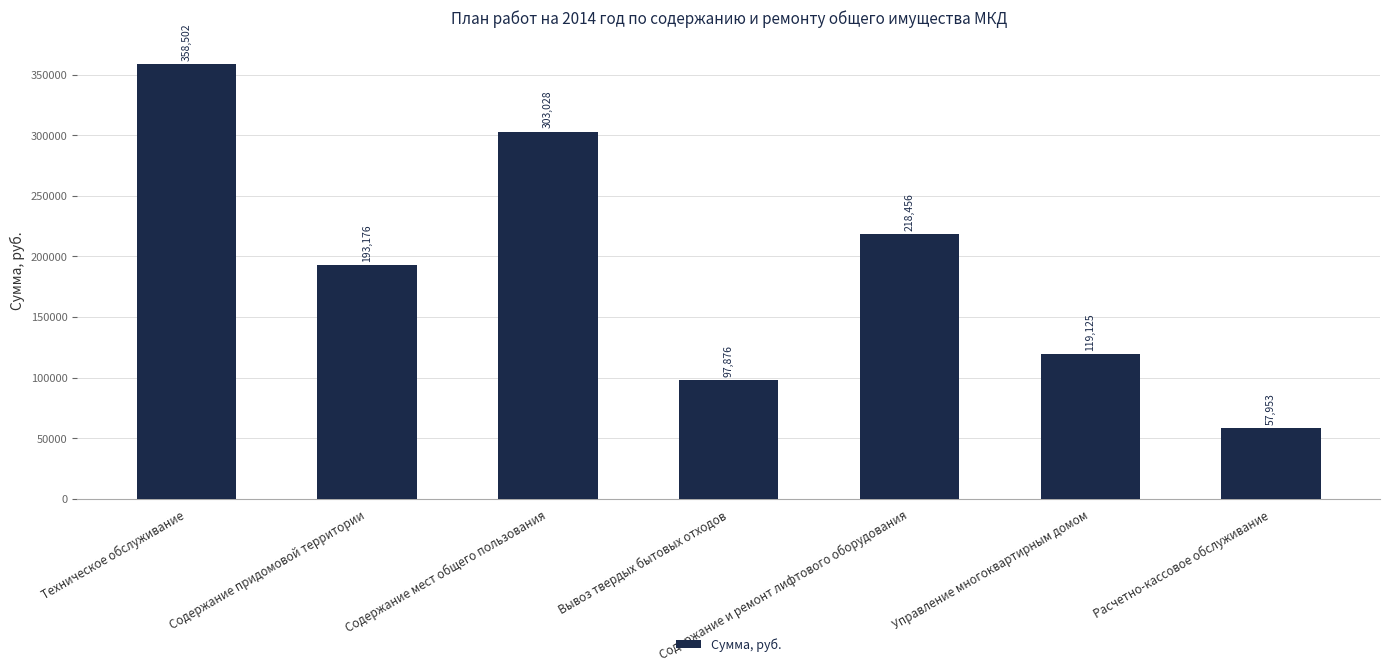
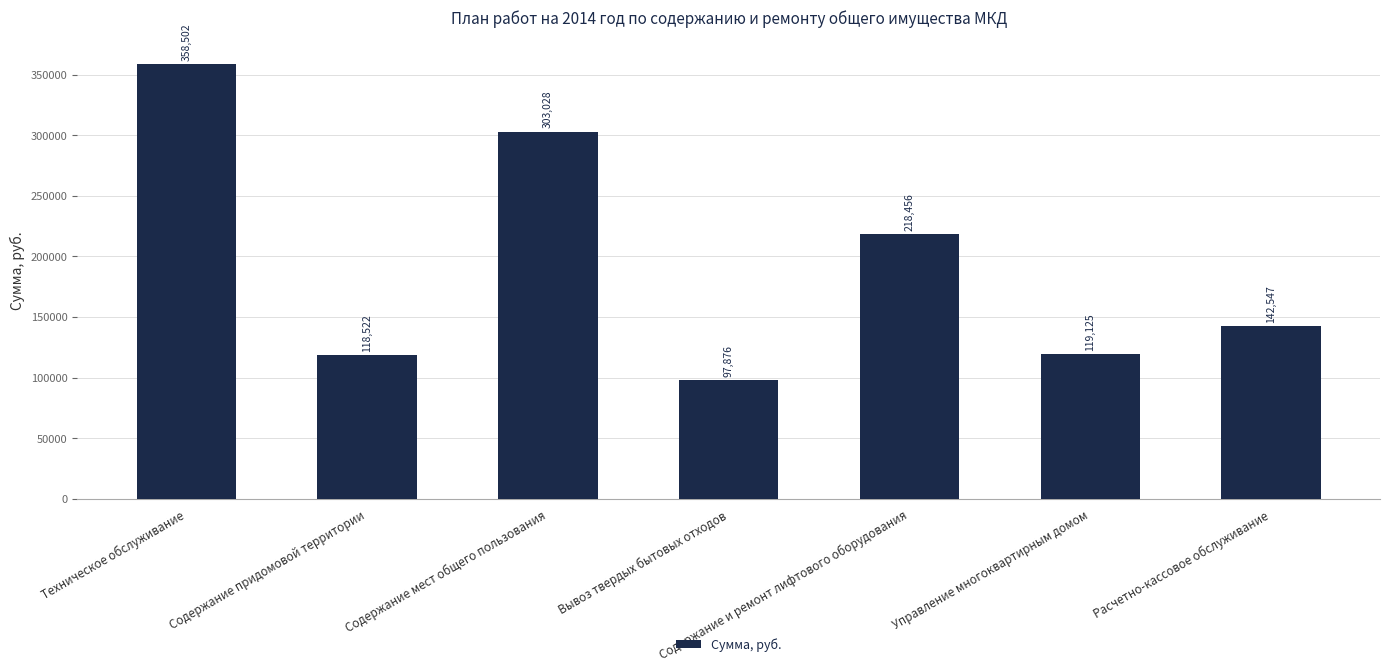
  {
    "Техническое обслуживание": "358,502",
-   "Содержание придомовой территории": "193,176",
+   "Содержание придомовой территории": "118,522",
    "Содержание мест общего пользования": "303,028",
    "Вывоз твердых бытовых отходов": "97,876",
    "Содержание и ремонт лифтового оборудования": "218,456",
    "Управление многоквартирным домом": "119,125",
-   "Расчетно-кассовое обслуживание": "57,953"
+   "Расчетно-кассовое обслуживание": "142,547"
  }
